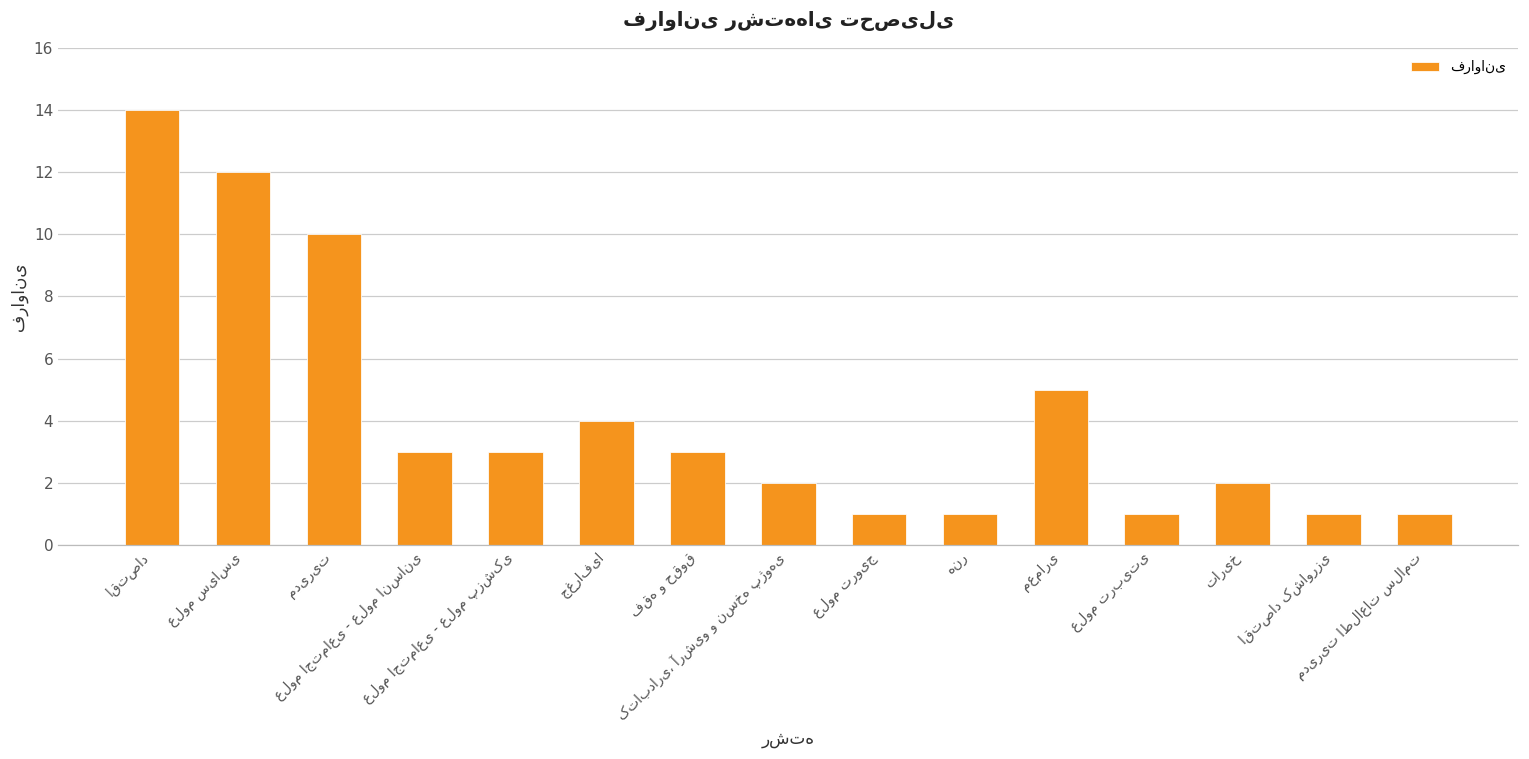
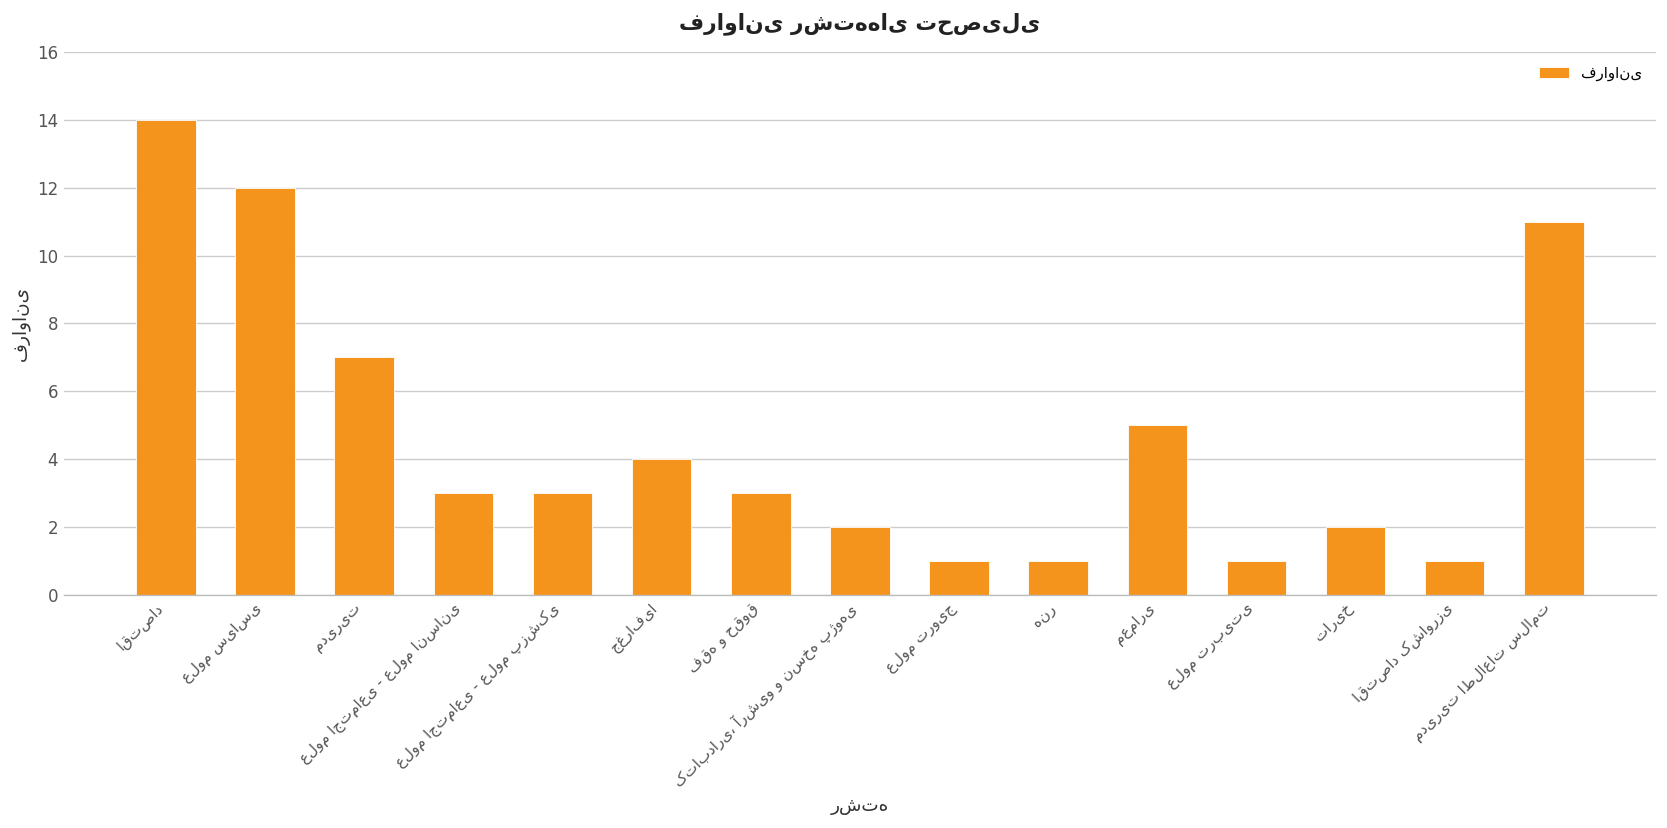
  {
    "اقتصاد": 14,
    "علوم سیاسی": 12,
-   "مدیریت": 10,
+   "مدیریت": 7,
    "علوم اجتماعی - علوم انسانی": 3,
    "علوم اجتماعی - علوم پزشکی": 3,
    "جغرافیا": 4,
    "فقه و حقوق": 3,
    "کتابداری، آرشیو و نسخه پژوهی": 2,
    "علوم ترویج": 1,
    "هنر": 1,
    "معماری": 5,
    "علوم تربیتی": 1,
    "تاریخ": 2,
    "اقتصاد کشاورزی": 1,
-   "مدیریت اطلاعات سلامت": 1
+   "مدیریت اطلاعات سلامت": 11
  }
